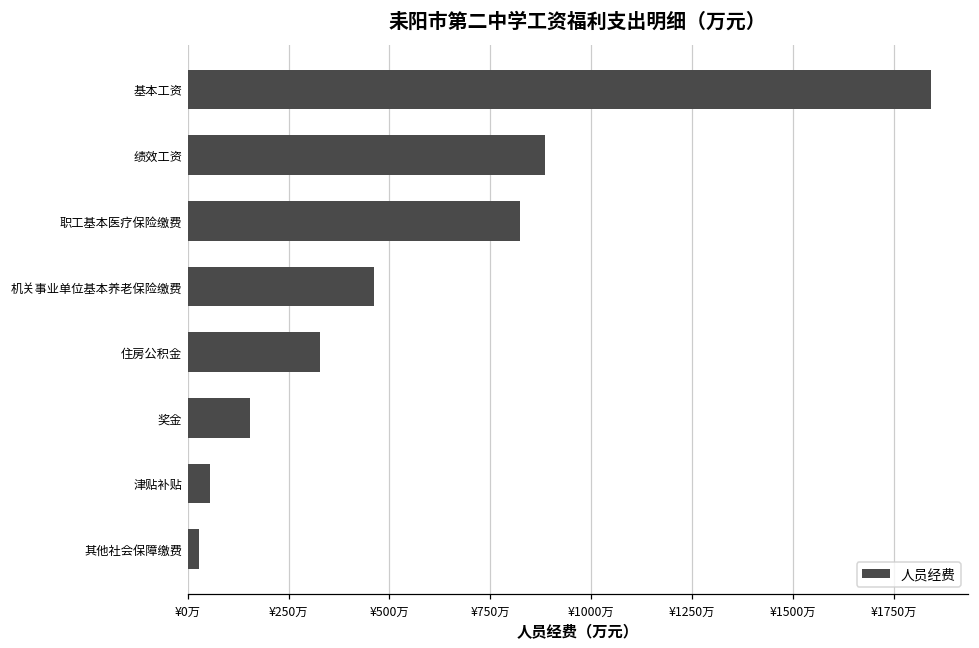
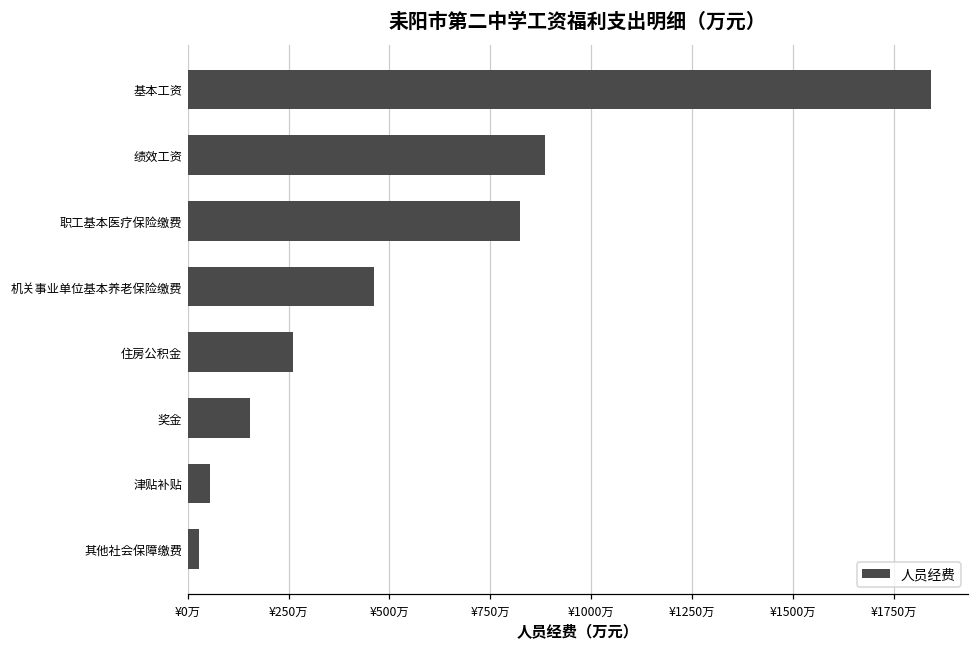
  {
    "基本工资": "¥1840万",
    "绩效工资": "¥880万",
    "职工基本医疗保险缴费": "¥820万",
    "机关事业单位基本养老保险缴费": "¥460万",
-   "住房公积金": "¥330万",
+   "住房公积金": "¥260万",
    "奖金": "¥150万",
    "津贴补贴": "¥50万",
    "其他社会保障缴费": "¥30万"
  }
